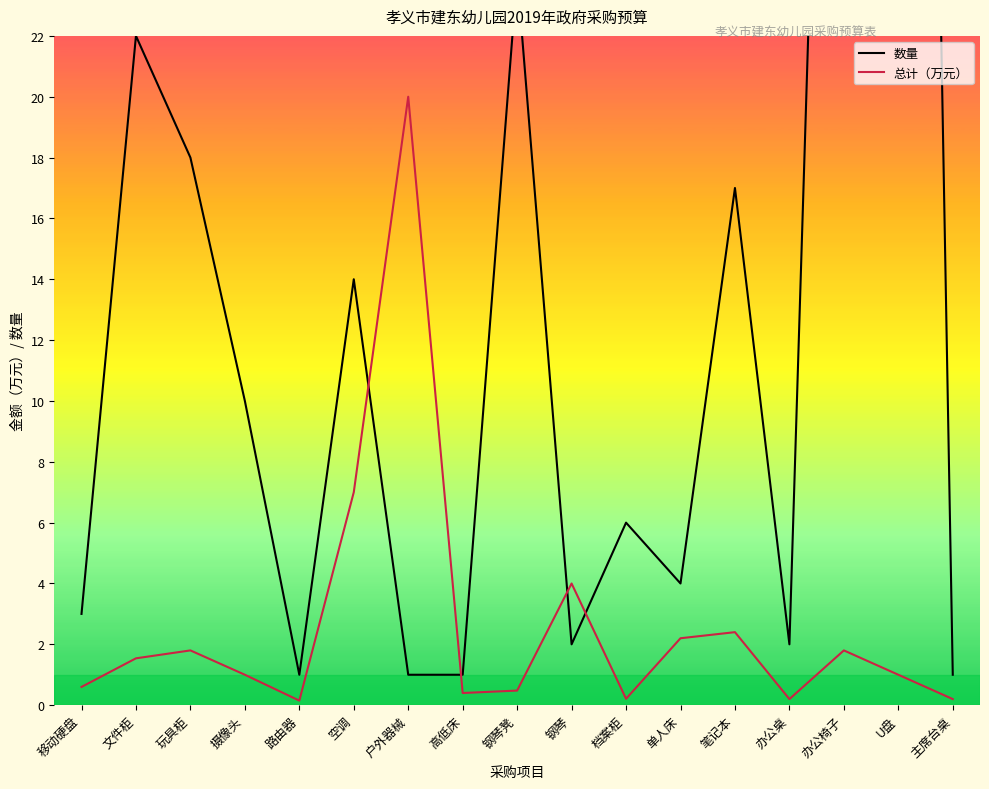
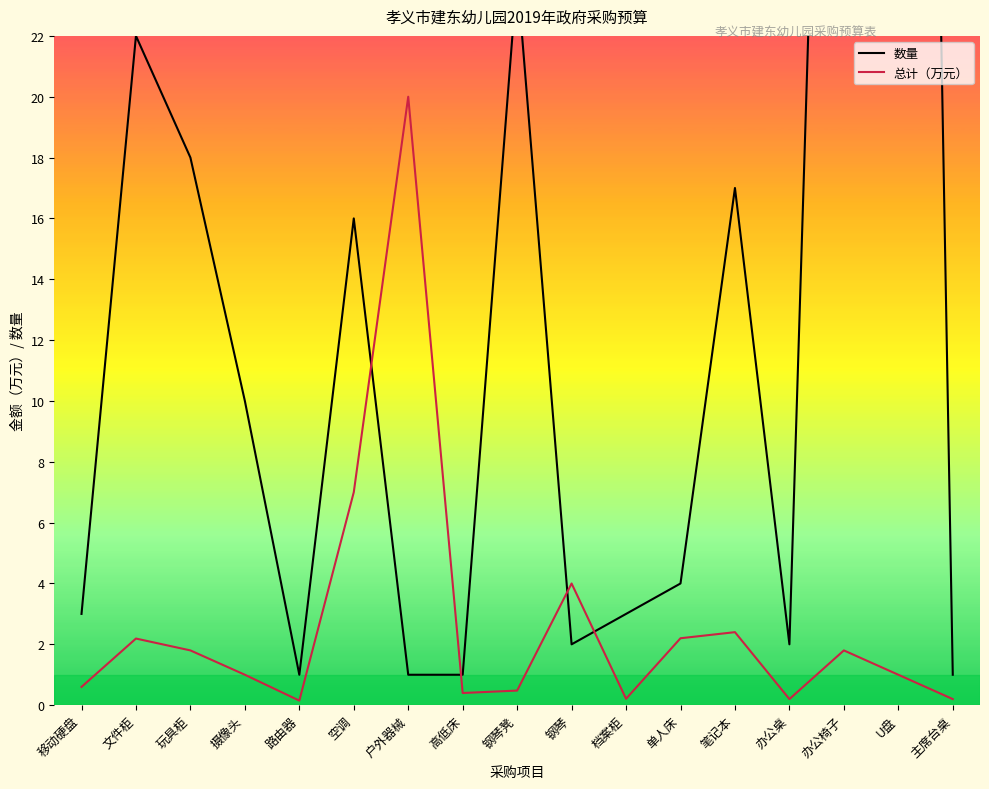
  {
    "数量": {
      "移动硬盘": 3,
      "文件柜": 22,
      "玩具柜": 18,
      "摄像头": 10,
-     "空调": 14,
+     "空调": 16,
      "钢琴": 2,
-     "档案柜": 6,
+     "档案柜": 3,
      "单人床": 4,
      "笔记本": 17,
      "办公桌": 2
    },
    "总计（万元）": {
-     "文件柜": 1.5,
+     "文件柜": 2.2,
      "玩具柜": 1.8,
      "空调": 7.0,
      "户外器械": 20.0,
      "钢琴": 4.0,
      "单人床": 2.2,
      "笔记本": 2.4,
      "办公椅子": 1.8
    }
  }
